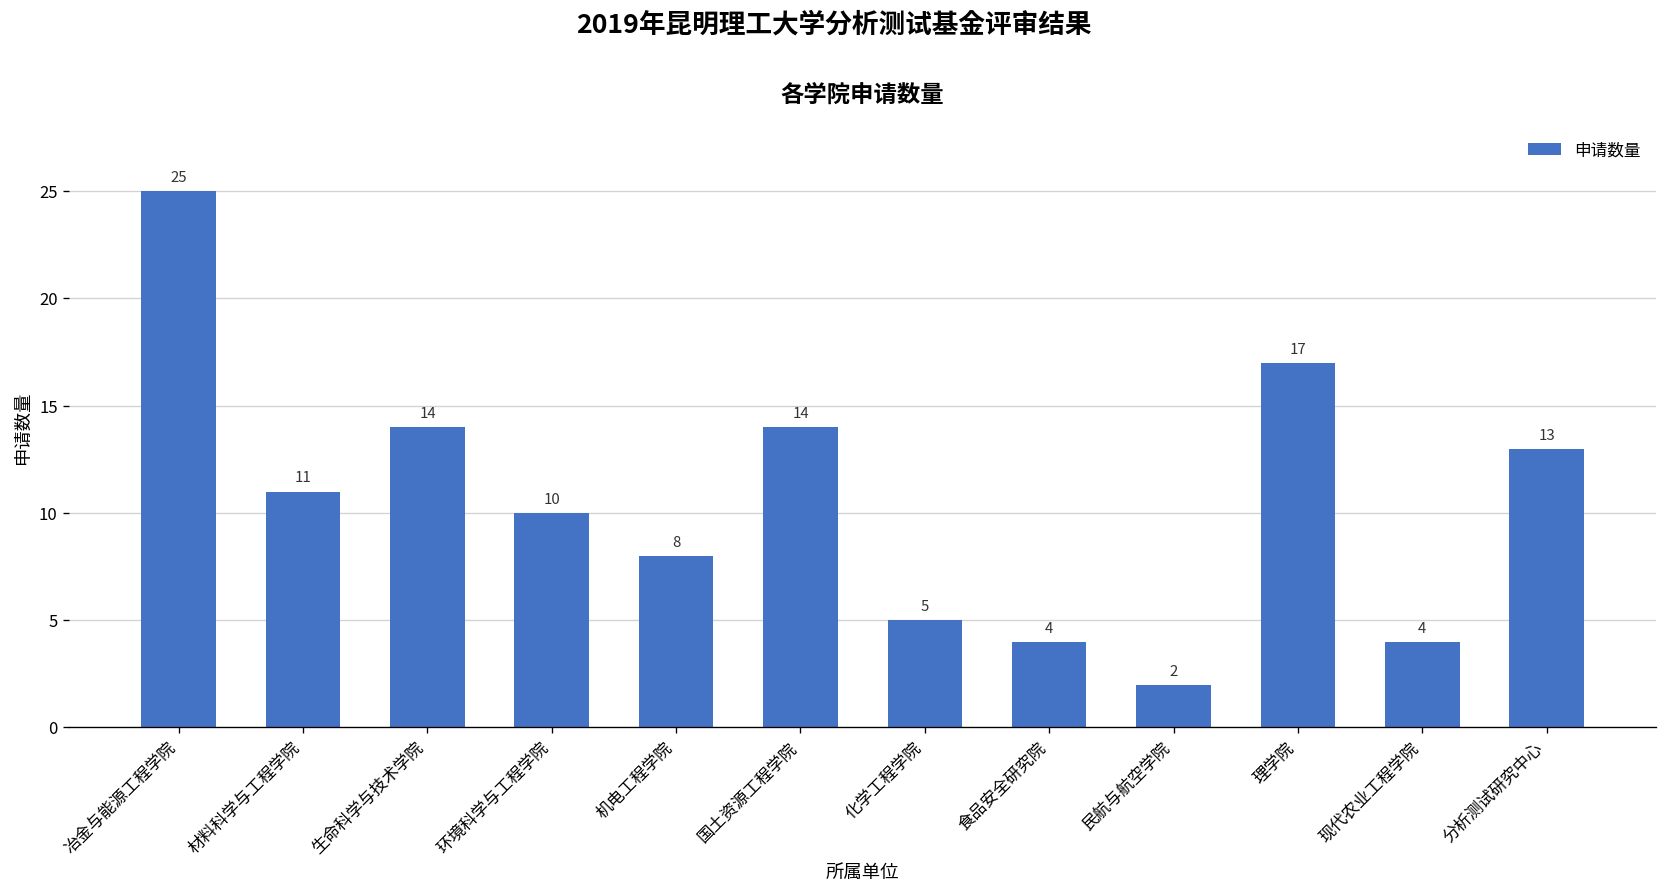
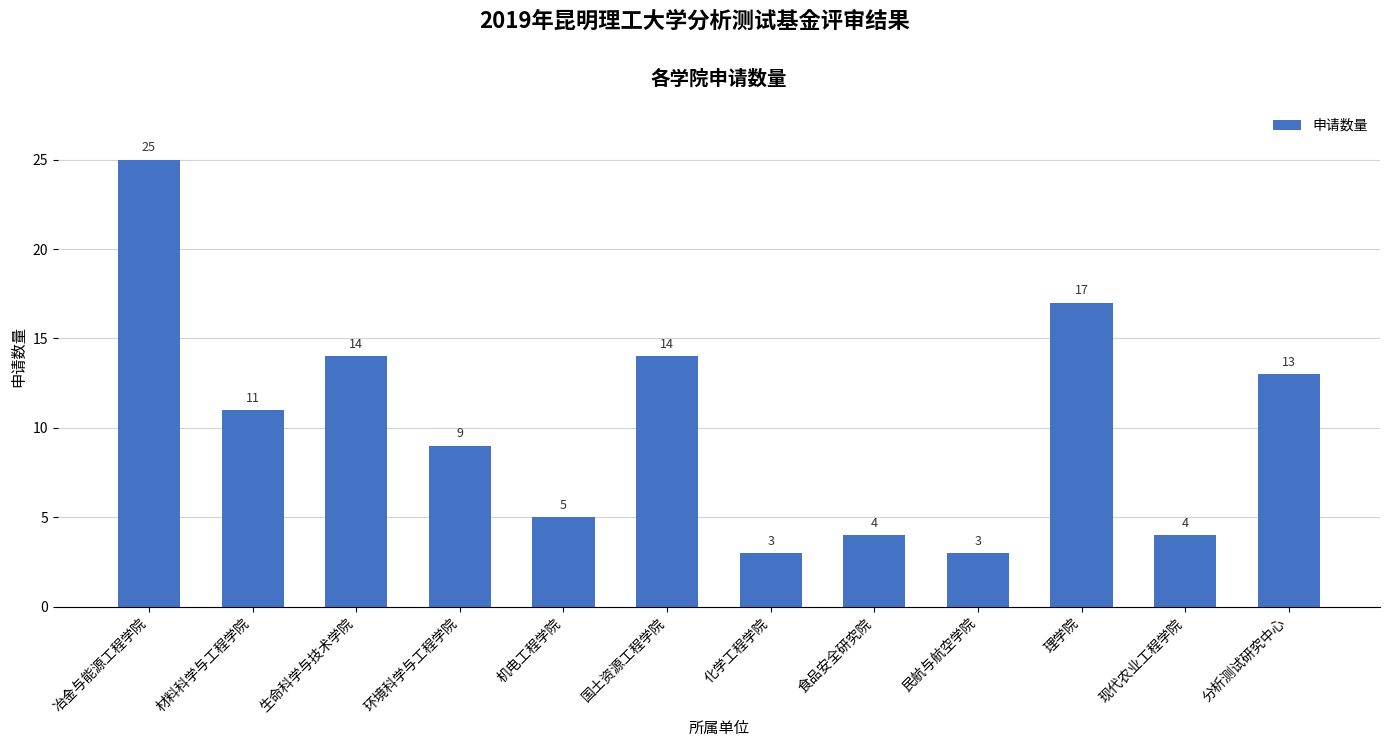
  {
    "冶金与能源工程学院": 25,
    "材料科学与工程学院": 11,
    "生命科学与技术学院": 14,
-   "环境科学与工程学院": 10,
-   "机电工程学院": 8,
+   "环境科学与工程学院": 9,
+   "机电工程学院": 5,
    "国土资源工程学院": 14,
-   "化学工程学院": 5,
+   "化学工程学院": 3,
    "食品安全研究院": 4,
-   "民航与航空学院": 2,
+   "民航与航空学院": 3,
    "理学院": 17,
    "现代农业工程学院": 4,
    "分析测试研究中心": 13
  }
